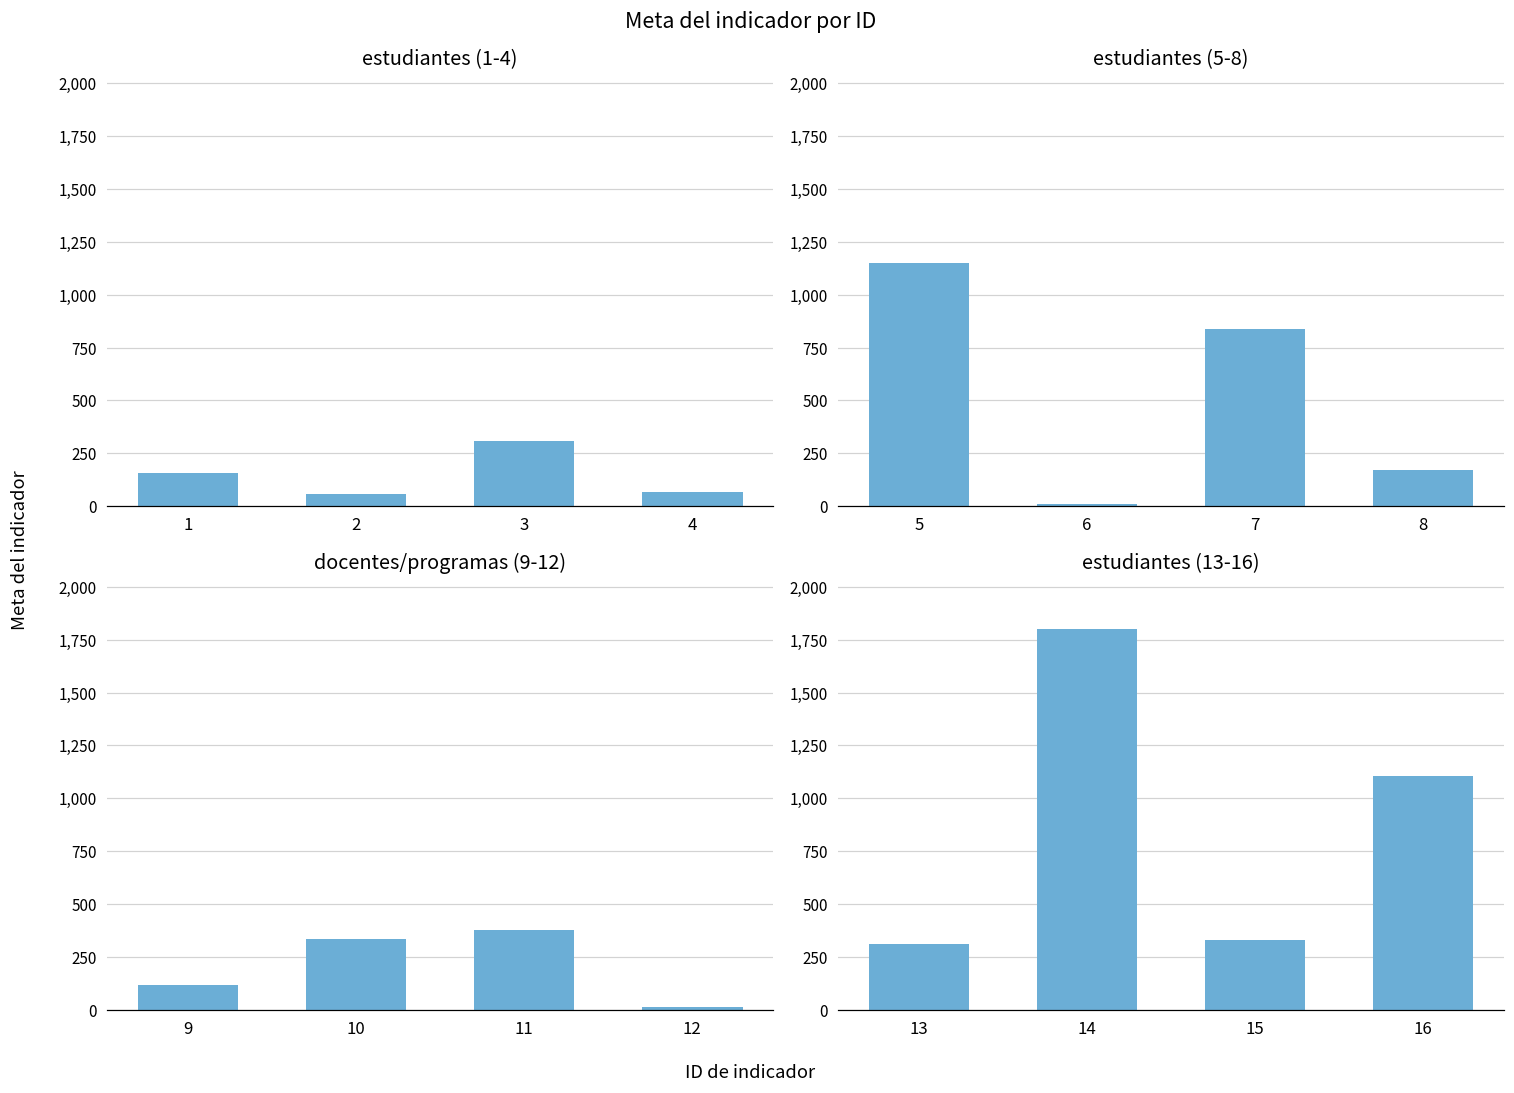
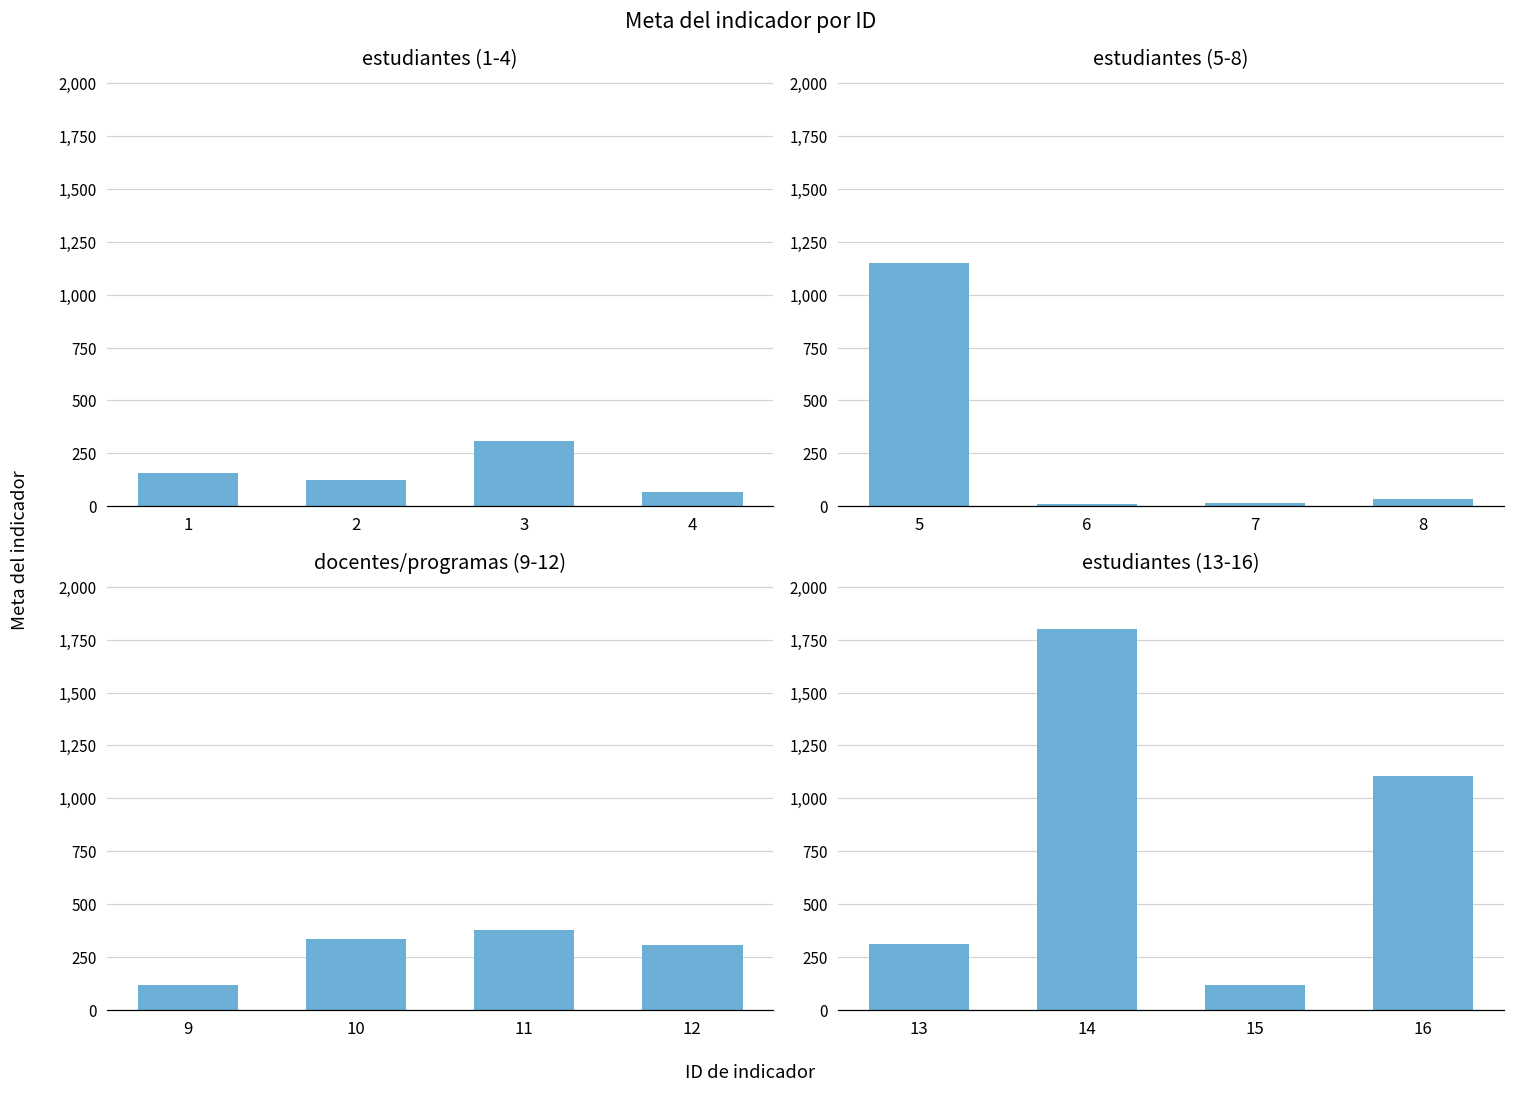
  {
    "estudiantes (1-4)": {
      "1": "160",
-     "2": "60",
+     "2": "120",
      "3": "310",
      "4": "70"
    },
    "estudiantes (5-8)": {
      "5": "1,150",
-     "7": "840",
-     "8": "170"
+     "7": "20",
+     "8": "30"
    },
    "docentes/programas (9-12)": {
      "9": "120",
      "10": "340",
      "11": "380",
-     "12": "10"
+     "12": "310"
    },
    "estudiantes (13-16)": {
      "13": "310",
      "14": "1,800",
-     "15": "330",
+     "15": "120",
      "16": "1,110"
    }
  }
